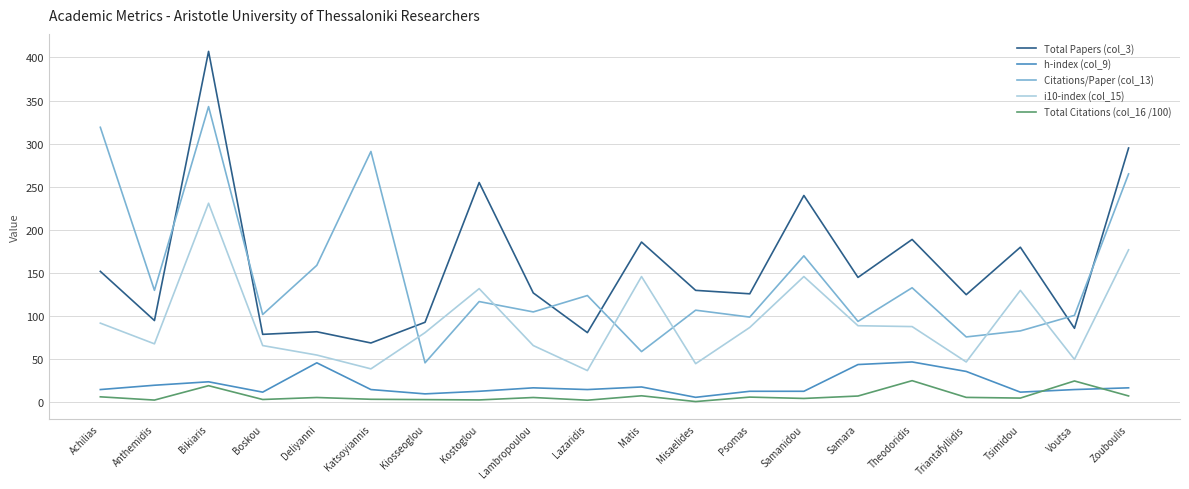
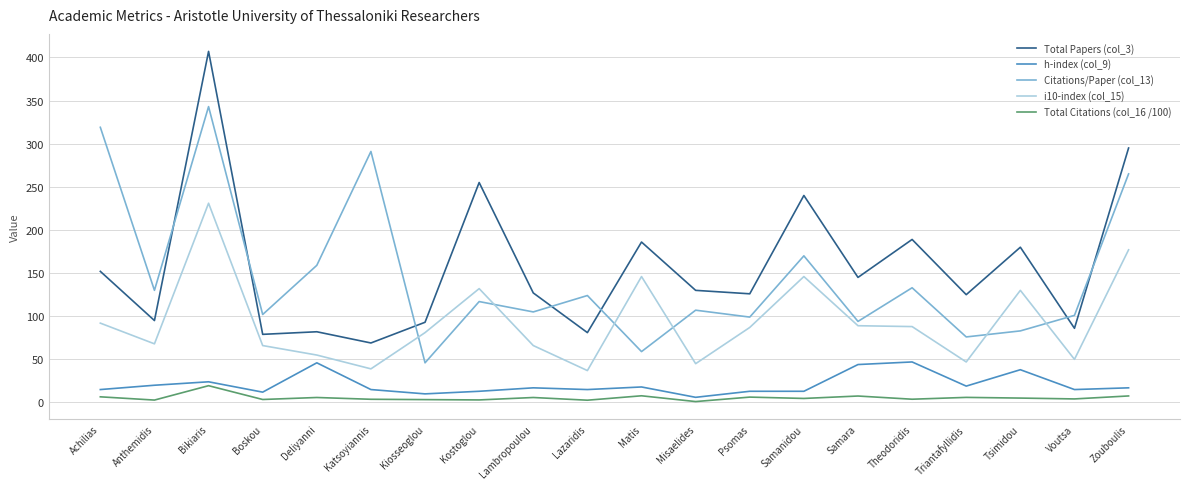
  {
    "Total Papers (col_3)": {
      "Achilias": 150,
      "Anthemidis": 100,
      "Bikiaris": 410,
      "Boskou": 80,
      "Deliyanni": 80,
      "Katsoyiannis": 70,
      "Kiosseoglou": 90,
      "Kostoglou": 260,
      "Lambropoulou": 130,
      "Lazaridis": 80,
      "Matis": 190,
      "Misaelides": 130,
      "Psomas": 130,
      "Samanidou": 240,
      "Samara": 150,
      "Theodoridis": 190,
      "Triantafyllidis": 130,
      "Tsimidou": 180,
      "Voutsa": 90,
      "Zouboulis": 300
    },
    "h-index (col_9)": {
      "Achilias": 20,
      "Anthemidis": 20,
      "Bikiaris": 20,
      "Boskou": 10,
      "Deliyanni": 50,
      "Katsoyiannis": 20,
      "Kiosseoglou": 10,
      "Kostoglou": 10,
      "Lambropoulou": 20,
      "Lazaridis": 20,
      "Matis": 20,
      "Misaelides": 10,
      "Psomas": 10,
      "Samanidou": 10,
      "Samara": 40,
      "Theodoridis": 50,
-     "Triantafyllidis": 40,
-     "Tsimidou": 10,
+     "Triantafyllidis": 20,
+     "Tsimidou": 40,
      "Voutsa": 20,
      "Zouboulis": 20
    },
    "Total Citations (col_16 /100)": {
      "Achilias": 10,
      "Anthemidis": 0,
      "Bikiaris": 20,
      "Boskou": 0,
      "Deliyanni": 10,
      "Katsoyiannis": 0,
      "Kiosseoglou": 0,
      "Kostoglou": 0,
      "Lambropoulou": 10,
      "Lazaridis": 0,
      "Matis": 10,
      "Misaelides": 0,
      "Psomas": 10,
      "Samanidou": 0,
      "Samara": 10,
-     "Theodoridis": 30,
+     "Theodoridis": 0,
      "Triantafyllidis": 10,
      "Tsimidou": 10,
-     "Voutsa": 20,
+     "Voutsa": 0,
      "Zouboulis": 10
    }
  }
